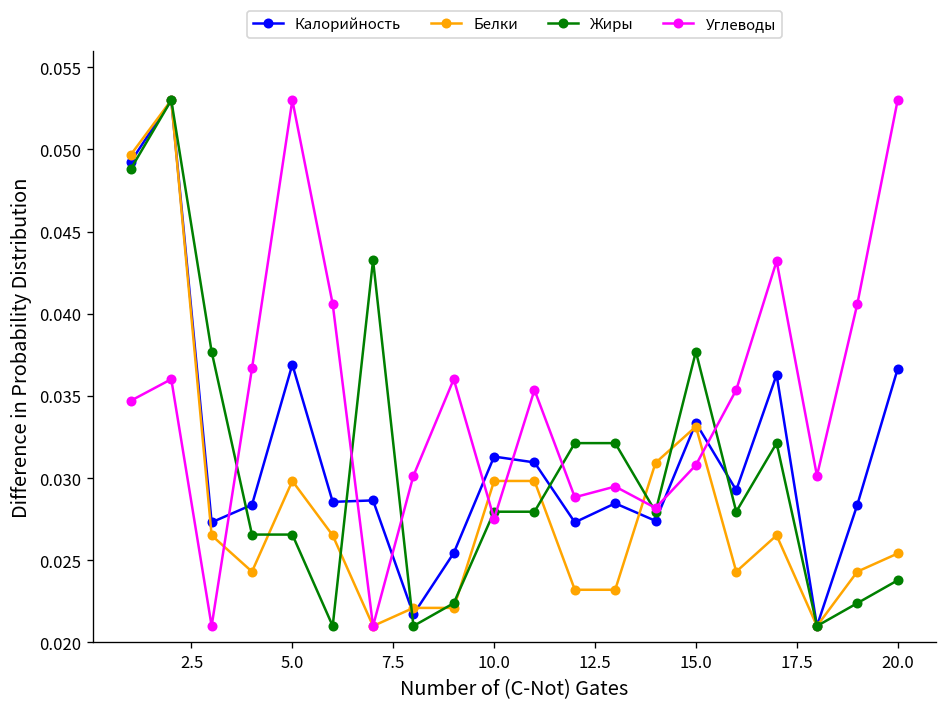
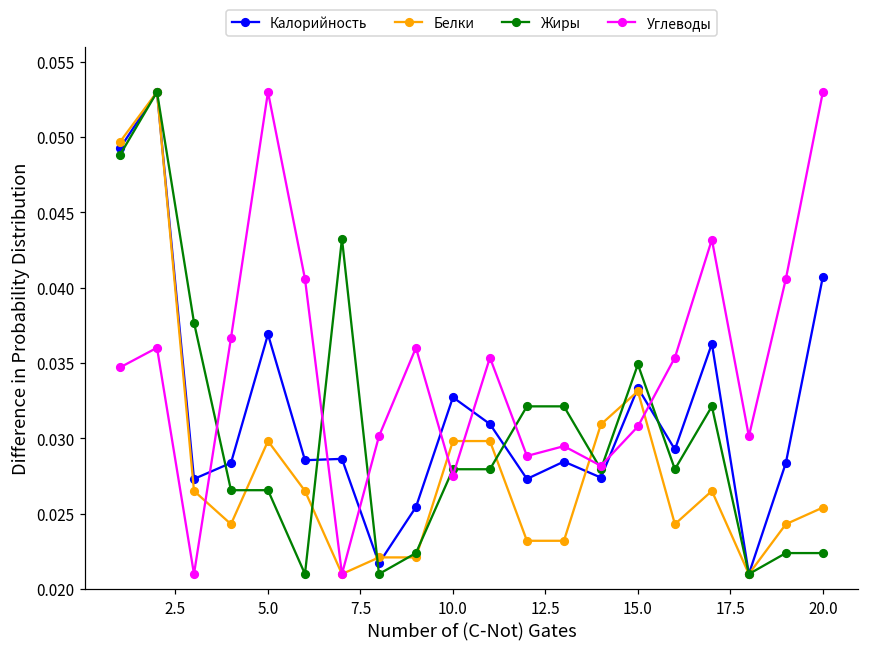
  {
    "Калорийность": {
      "5.0": 0.0369,
-     "10.0": 0.0313,
+     "10.0": 0.0327,
      "15.0": 0.0334,
-     "20.0": 0.0366
+     "20.0": 0.0407
    },
    "Белки": {
      "5.0": 0.0298,
      "10.0": 0.0298,
      "15.0": 0.0331,
      "20.0": 0.0254
    },
    "Жиры": {
      "5.0": 0.0266,
      "10.0": 0.0280,
-     "15.0": 0.0377,
-     "20.0": 0.0238
+     "15.0": 0.0349,
+     "20.0": 0.0224
    },
    "Углеводы": {
      "5.0": 0.0530,
      "10.0": 0.0275,
      "15.0": 0.0308,
      "20.0": 0.0530
    }
  }
